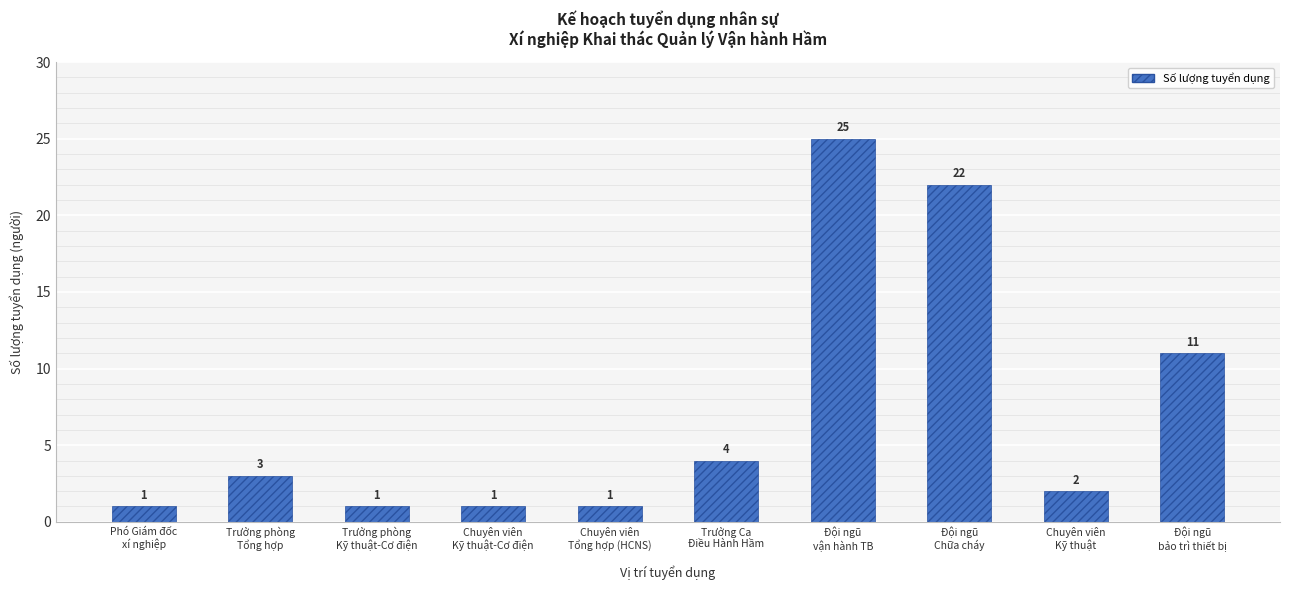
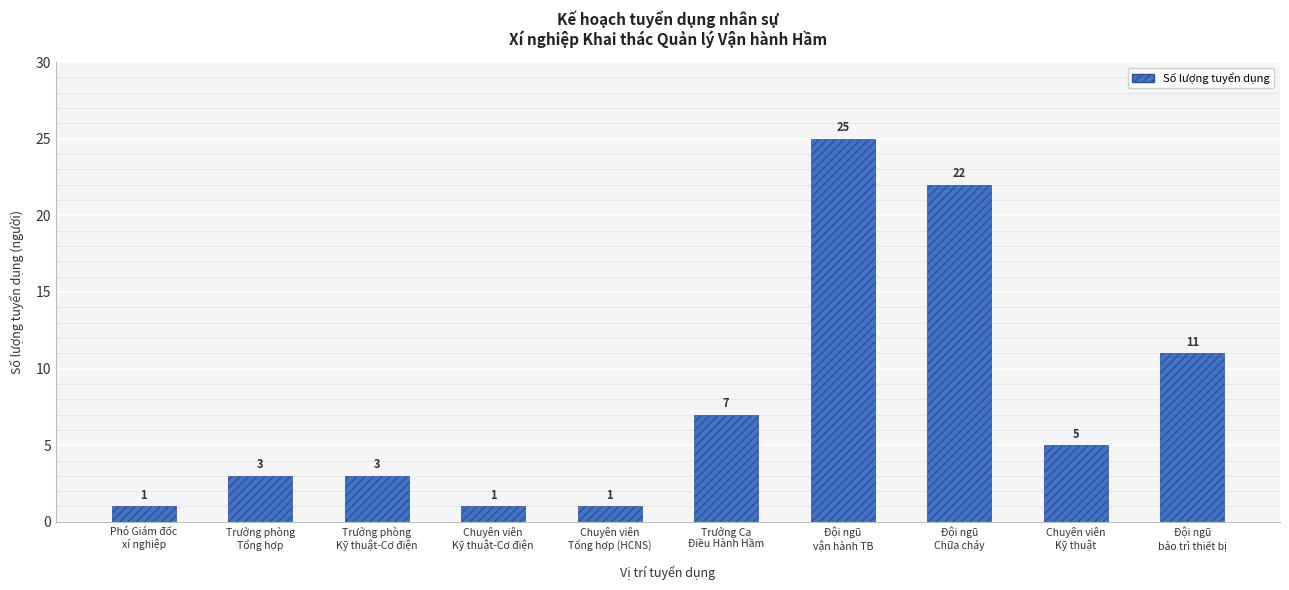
  {
    "Phó Giám đốc xí nghiệp": 1,
    "Trưởng phòng Tổng hợp": 3,
-   "Trưởng phòng Kỹ thuật-Cơ điện": 1,
+   "Trưởng phòng Kỹ thuật-Cơ điện": 3,
    "Chuyên viên Kỹ thuật-Cơ điện": 1,
    "Chuyên viên Tổng hợp (HCNS)": 1,
-   "Trưởng Ca Điều Hành Hầm": 4,
+   "Trưởng Ca Điều Hành Hầm": 7,
    "Đội ngũ vận hành TB": 25,
    "Đội ngũ Chữa cháy": 22,
-   "Chuyên viên Kỹ thuật": 2,
+   "Chuyên viên Kỹ thuật": 5,
    "Đội ngũ bảo trì thiết bị": 11
  }
